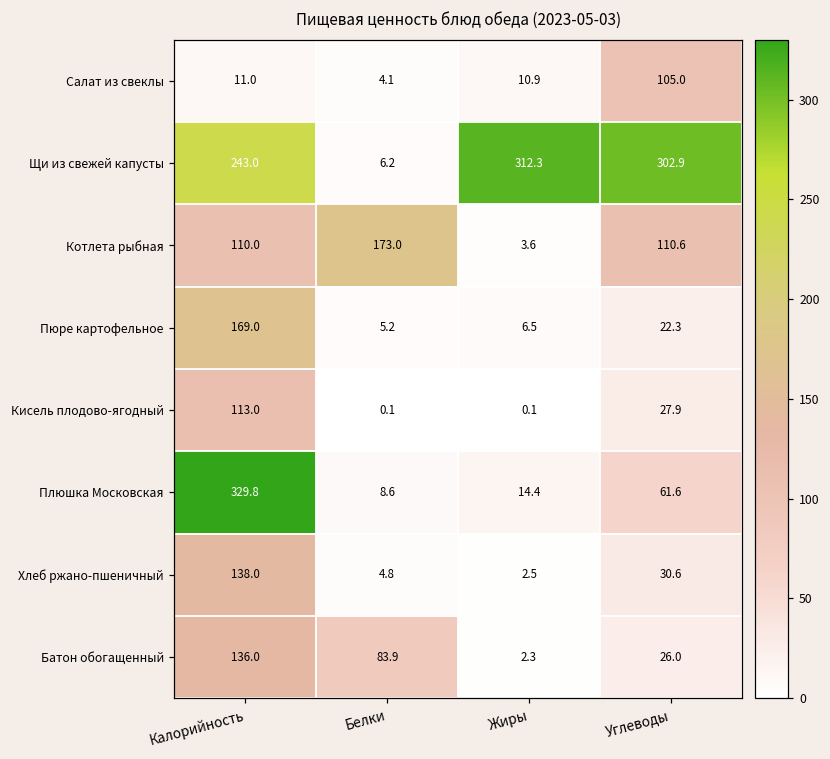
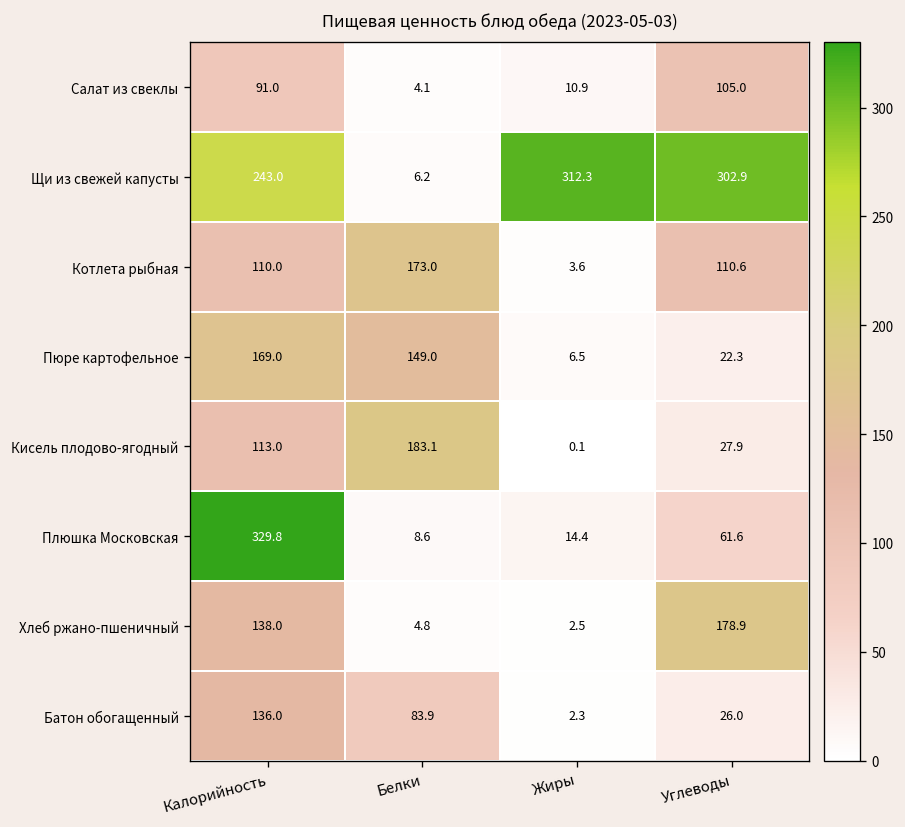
  {
    "Салат из свеклы": {
-     "Калорийность": 11.0,
+     "Калорийность": 91.0,
      "Белки": 4.1,
      "Жиры": 10.9,
      "Углеводы": 105.0
    },
    "Щи из свежей капусты": {
      "Калорийность": 243.0,
      "Белки": 6.2,
      "Жиры": 312.3,
      "Углеводы": 302.9
    },
    "Котлета рыбная": {
      "Калорийность": 110.0,
      "Белки": 173.0,
      "Жиры": 3.6,
      "Углеводы": 110.6
    },
    "Пюре картофельное": {
      "Калорийность": 169.0,
-     "Белки": 5.2,
+     "Белки": 149.0,
      "Жиры": 6.5,
      "Углеводы": 22.3
    },
    "Кисель плодово-ягодный": {
      "Калорийность": 113.0,
-     "Белки": 0.1,
+     "Белки": 183.1,
      "Жиры": 0.1,
      "Углеводы": 27.9
    },
    "Плюшка Московская": {
      "Калорийность": 329.8,
      "Белки": 8.6,
      "Жиры": 14.4,
      "Углеводы": 61.6
    },
    "Хлеб ржано-пшеничный": {
      "Калорийность": 138.0,
      "Белки": 4.8,
      "Жиры": 2.5,
-     "Углеводы": 30.6
+     "Углеводы": 178.9
    },
    "Батон обогащенный": {
      "Калорийность": 136.0,
      "Белки": 83.9,
      "Жиры": 2.3,
      "Углеводы": 26.0
    }
  }
